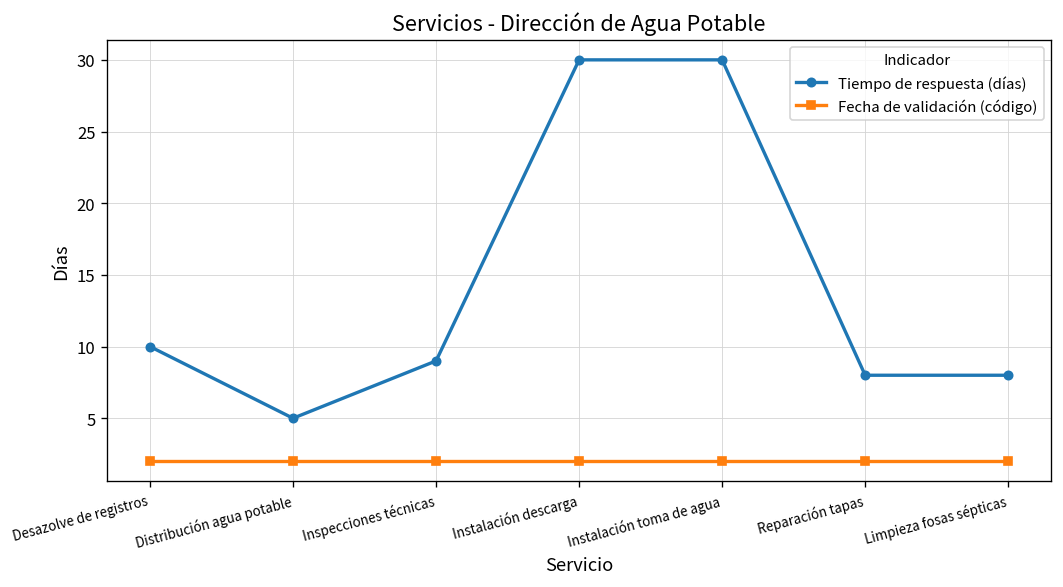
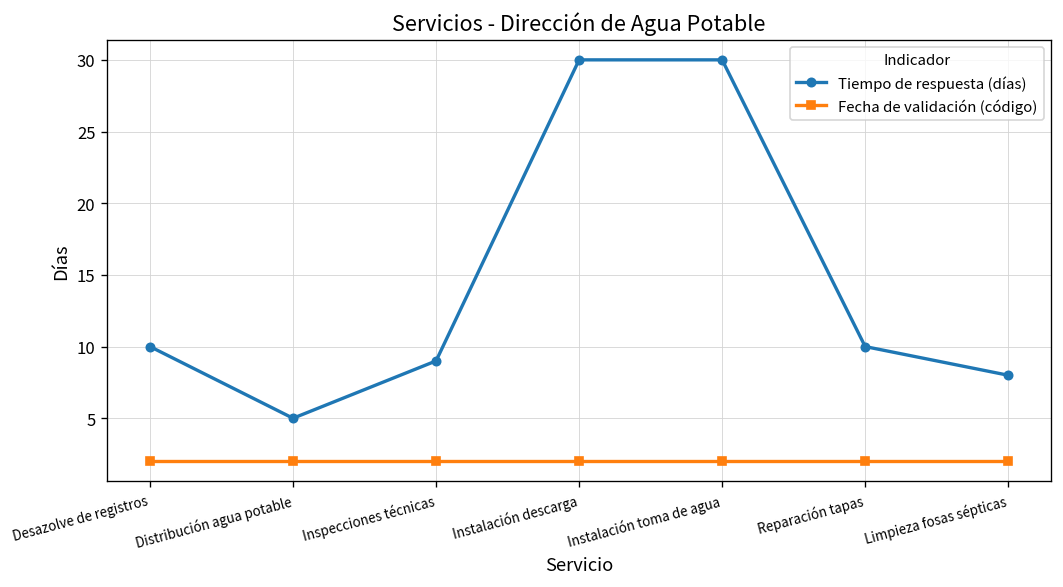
  {
    "Tiempo de respuesta (días)": {
      "Desazolve de registros": 10,
      "Distribución agua potable": 5,
      "Inspecciones técnicas": 9,
      "Instalación descarga": 30,
      "Instalación toma de agua": 30,
-     "Reparación tapas": 8,
+     "Reparación tapas": 10,
      "Limpieza fosas sépticas": 8
    },
    "Fecha de validación (código)": {
      "Desazolve de registros": 2,
      "Distribución agua potable": 2,
      "Inspecciones técnicas": 2,
      "Instalación descarga": 2,
      "Instalación toma de agua": 2,
      "Reparación tapas": 2,
      "Limpieza fosas sépticas": 2
    }
  }
